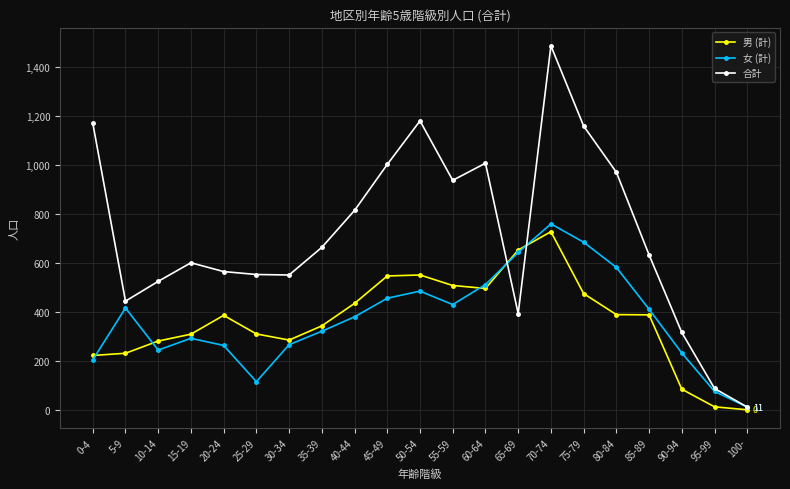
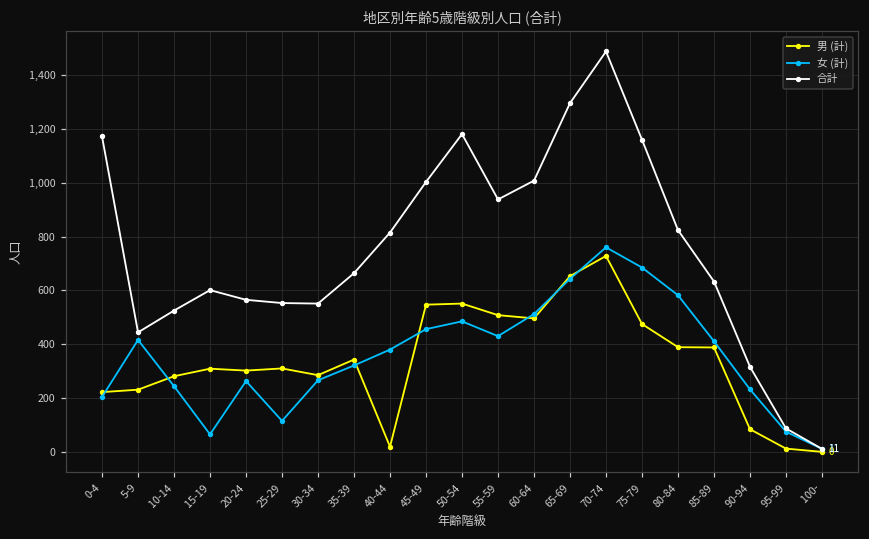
  {
    "男 (計)": {
      "0-4": "220",
      "5-9": "230",
      "10-14": "280",
      "15-19": "310",
-     "20-24": "390",
+     "20-24": "300",
      "25-29": "310",
      "30-34": "290",
      "35-39": "340",
-     "40-44": "440",
+     "40-44": "20",
      "45-49": "550",
      "50-54": "550",
      "55-59": "510",
      "60-64": "500",
      "70-74": "730",
      "75-79": "480",
      "80-84": "390",
      "85-89": "390",
      "90-94": "80",
      "95-99": "10"
    },
    "女 (計)": {
      "0-4": "200",
      "5-9": "420",
      "10-14": "240",
-     "15-19": "290",
+     "15-19": "70",
      "20-24": "260",
      "25-29": "120",
      "30-34": "270",
      "35-39": "320",
      "40-44": "380",
      "45-49": "460",
      "50-54": "490",
      "55-59": "430",
      "60-64": "510",
      "70-74": "760",
      "75-79": "690",
      "80-84": "580",
      "85-89": "410",
      "90-94": "230",
      "95-99": "80"
    },
    "合計": {
      "0-4": "1,170",
      "5-9": "440",
      "10-14": "530",
      "15-19": "600",
      "20-24": "570",
      "25-29": "550",
      "30-34": "550",
      "35-39": "660",
      "40-44": "820",
      "45-49": "1,000",
      "50-54": "1,180",
      "55-59": "940",
      "60-64": "1,010",
-     "65-69": "390",
+     "65-69": "1,300",
      "70-74": "1,490",
      "75-79": "1,160",
-     "80-84": "970",
+     "80-84": "820",
      "85-89": "630",
      "90-94": "320",
      "95-99": "90"
    }
  }
